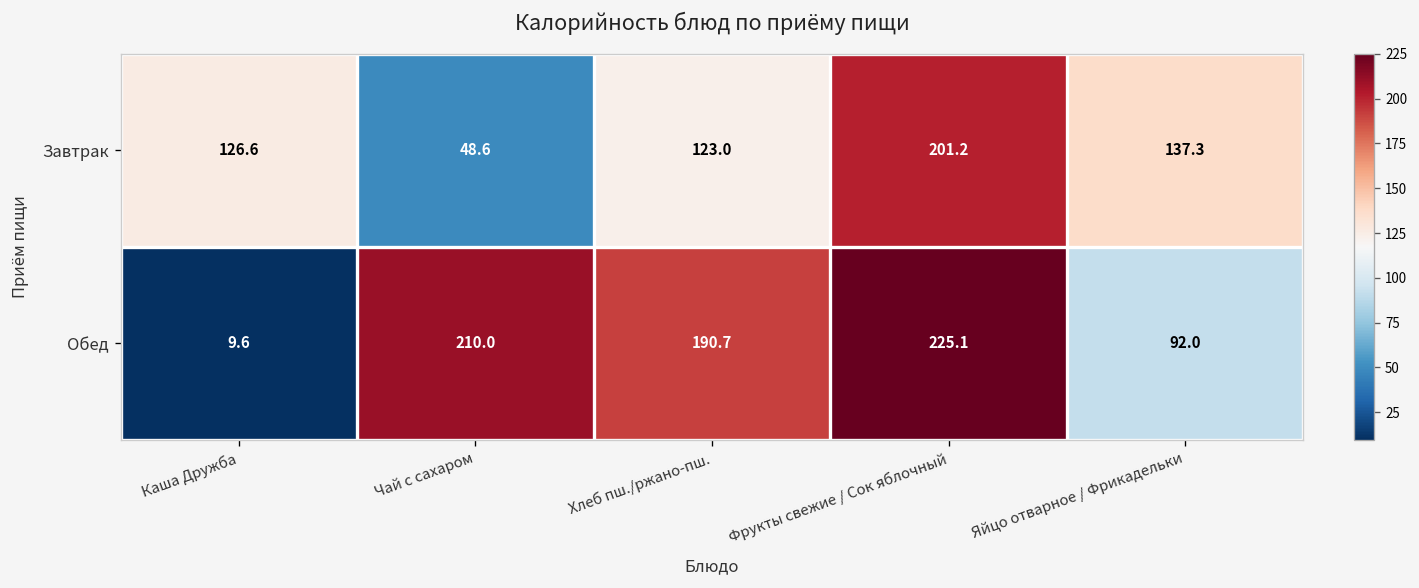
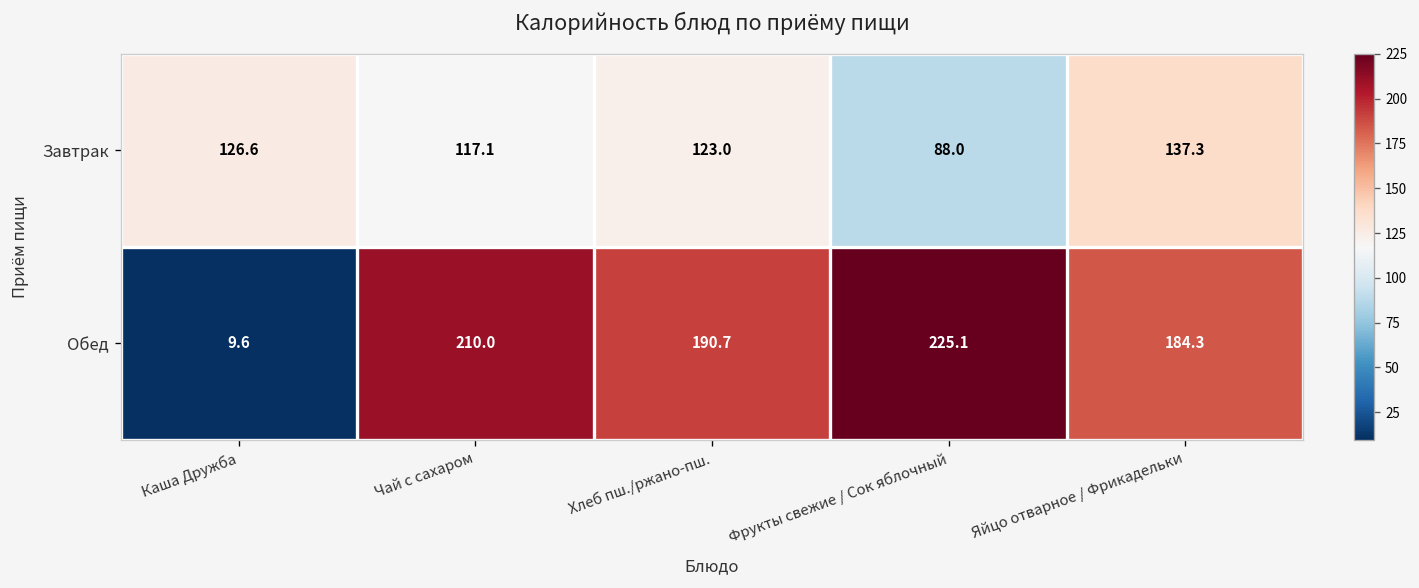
  {
    "Завтрак": {
      "Каша Дружба": 126.6,
-     "Чай с сахаром": 48.6,
+     "Чай с сахаром": 117.1,
      "Хлеб пш./ржано-пш.": 123.0,
-     "Фрукты свежие / Сок яблочный": 201.2,
+     "Фрукты свежие / Сок яблочный": 88.0,
      "Яйцо отварное / Фрикадельки": 137.3
    },
    "Обед": {
      "Каша Дружба": 9.6,
      "Чай с сахаром": 210.0,
      "Хлеб пш./ржано-пш.": 190.7,
      "Фрукты свежие / Сок яблочный": 225.1,
-     "Яйцо отварное / Фрикадельки": 92.0
+     "Яйцо отварное / Фрикадельки": 184.3
    }
  }
